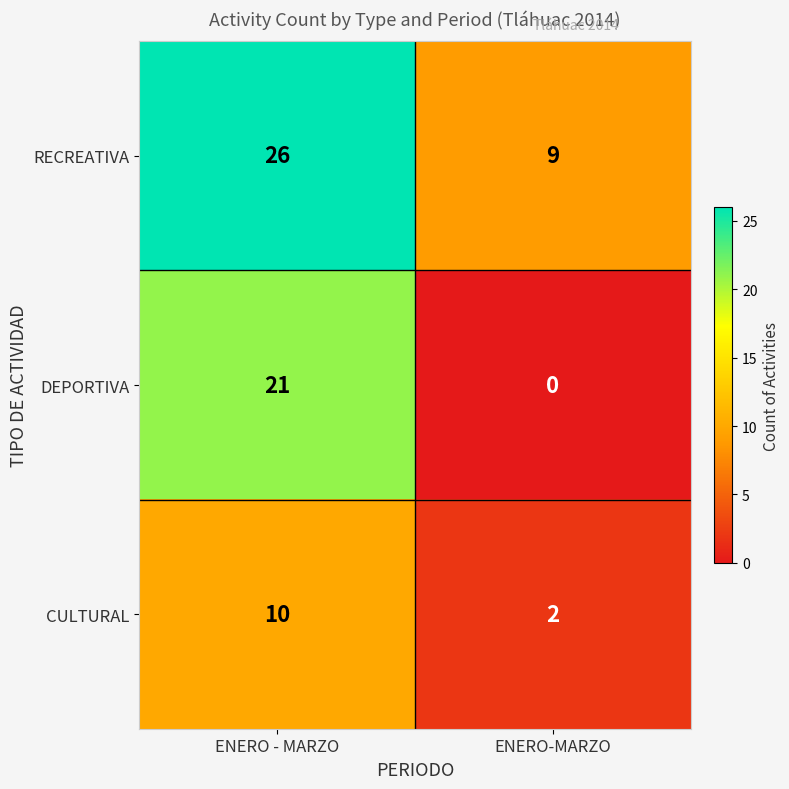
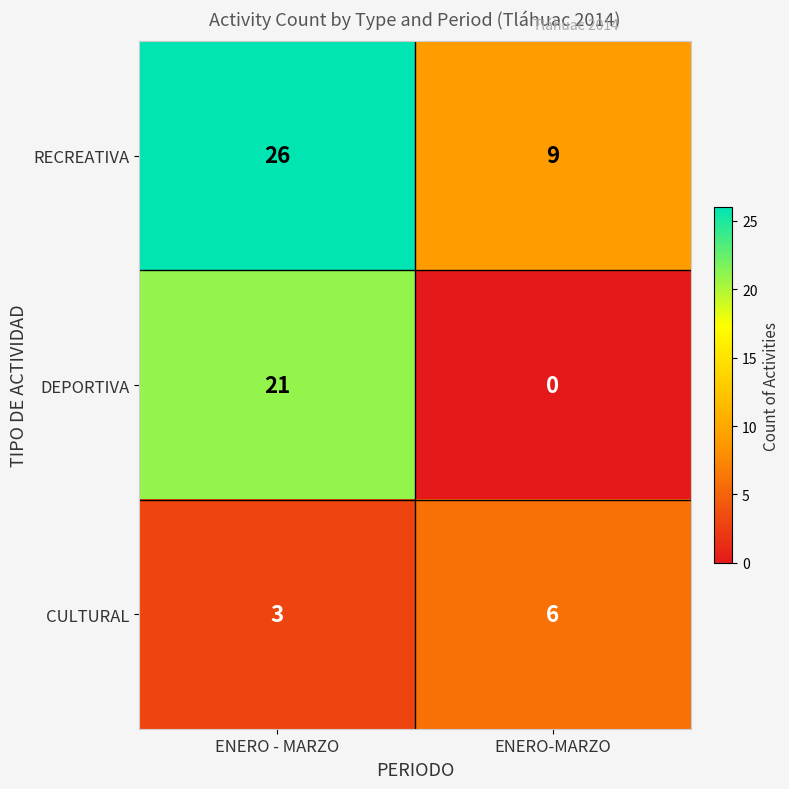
  {
    "RECREATIVA": {
      "ENERO - MARZO": 26,
      "ENERO-MARZO": 9
    },
    "DEPORTIVA": {
      "ENERO - MARZO": 21,
      "ENERO-MARZO": 0
    },
    "CULTURAL": {
-     "ENERO - MARZO": 10,
-     "ENERO-MARZO": 2
+     "ENERO - MARZO": 3,
+     "ENERO-MARZO": 6
    }
  }
